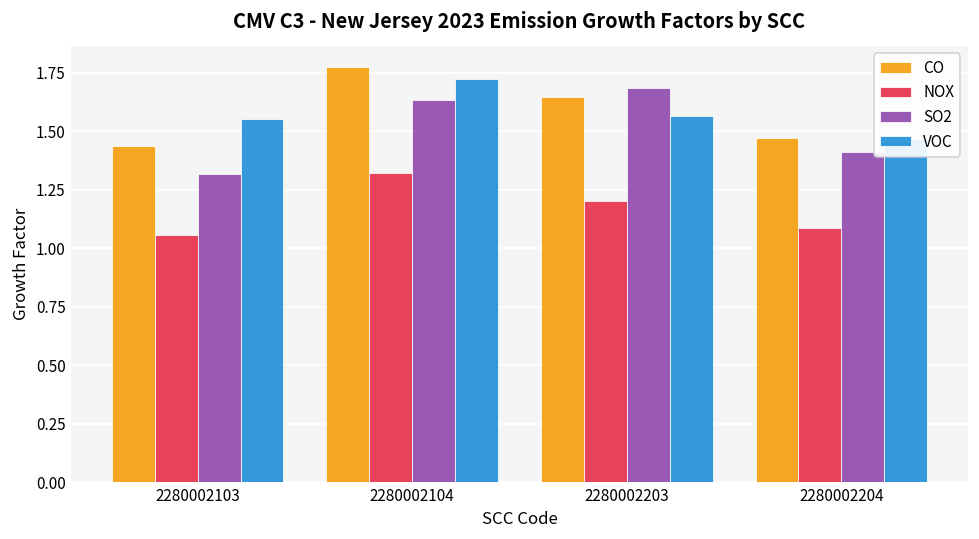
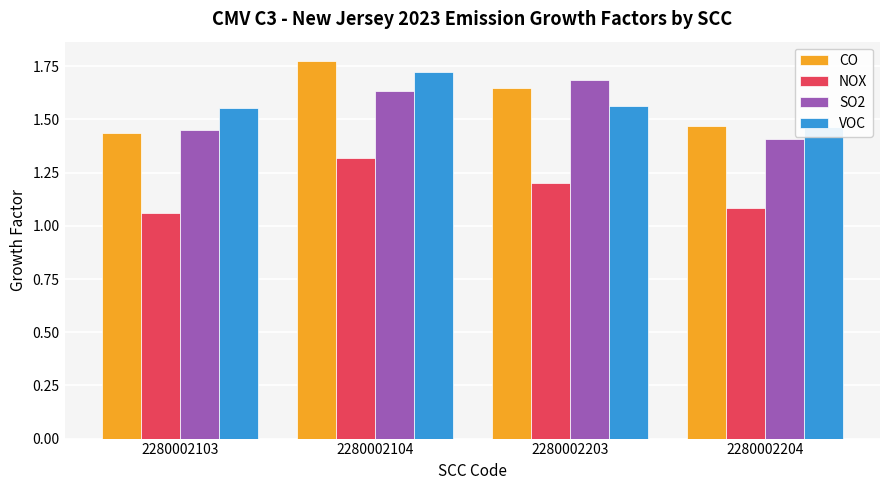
  {
    "CO": {
      "2280002103": 1.44,
      "2280002104": 1.78,
      "2280002203": 1.65,
      "2280002204": 1.47
    },
    "NOX": {
      "2280002103": 1.06,
      "2280002104": 1.32,
      "2280002203": 1.20,
      "2280002204": 1.09
    },
    "SO2": {
-     "2280002103": 1.32,
+     "2280002103": 1.45,
      "2280002104": 1.63,
      "2280002203": 1.69,
      "2280002204": 1.41
    },
    "VOC": {
      "2280002103": 1.55,
      "2280002104": 1.72,
      "2280002203": 1.57
    }
  }
